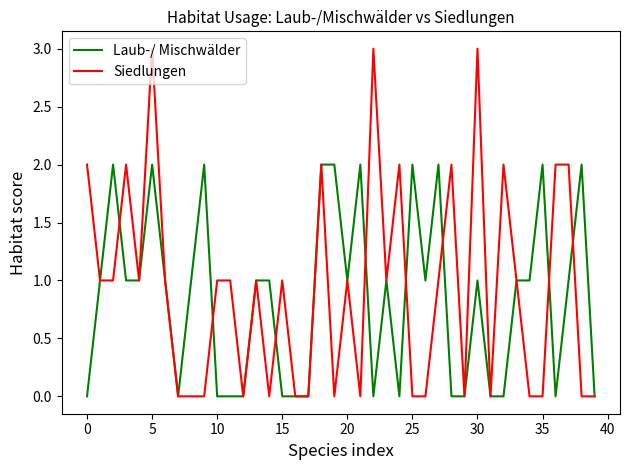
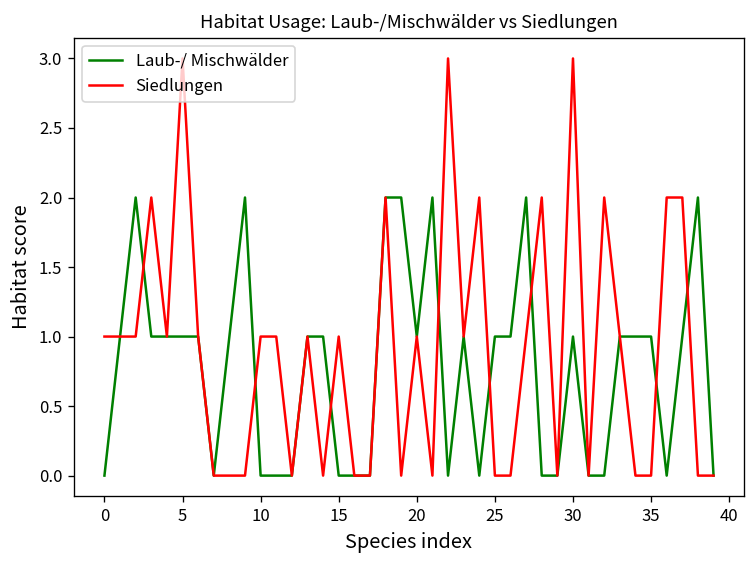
  {
    "Laub-/ Mischwälder": {
      "0": 0,
-     "5": 2,
+     "5": 1,
      "10": 0,
      "15": 0,
-     "25": 2,
+     "25": 1,
      "30": 1,
-     "35": 2
+     "35": 1
    },
    "Siedlungen": {
-     "0": 2,
+     "0": 1,
      "10": 1,
      "15": 1,
      "25": 0,
      "30": 3,
      "35": 0
    }
  }
